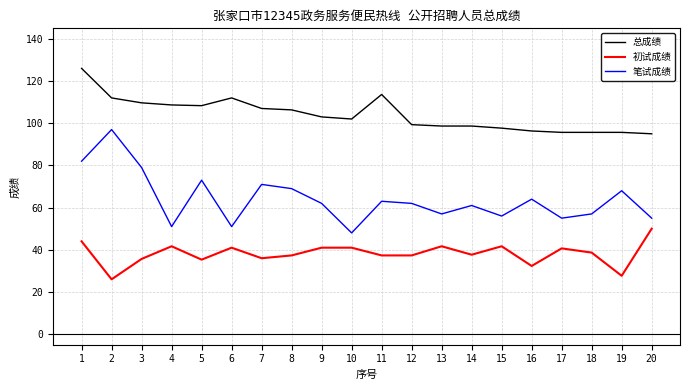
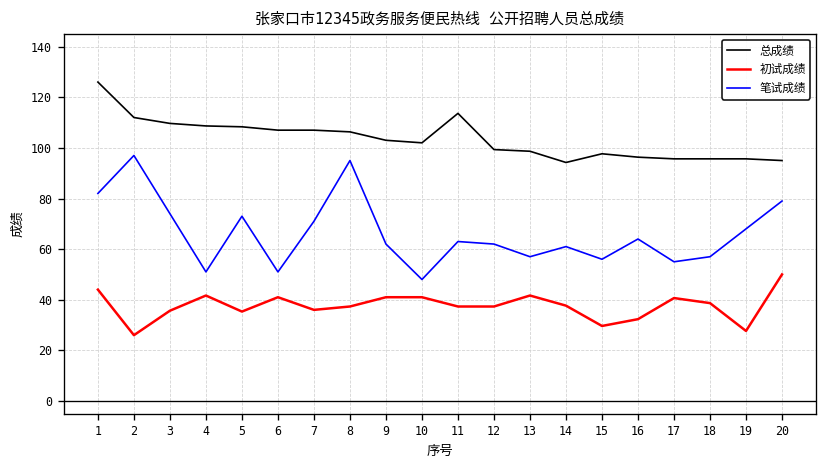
  {
    "总成绩": {
      "1": 126,
      "2": 112,
      "3": 110,
      "4": 109,
      "5": 108,
-     "6": 112,
+     "6": 107,
      "7": 107,
      "8": 106,
      "9": 103,
      "10": 102,
      "11": 114,
      "12": 99,
      "13": 99,
-     "14": 99,
+     "14": 94,
      "15": 98,
      "16": 96,
      "17": 96,
      "18": 96,
      "19": 96,
      "20": 95
    },
    "初试成绩": {
      "1": 44,
      "2": 26,
      "3": 36,
      "4": 42,
      "5": 35,
      "6": 41,
      "7": 36,
      "8": 37,
      "9": 41,
      "10": 41,
      "11": 37,
      "12": 37,
      "13": 42,
      "14": 38,
-     "15": 42,
+     "15": 30,
      "16": 32,
      "17": 41,
      "18": 39,
      "19": 28,
      "20": 50
    },
    "笔试成绩": {
      "1": 82,
      "2": 97,
-     "3": 79,
+     "3": 74,
      "4": 51,
      "5": 73,
      "6": 51,
      "7": 71,
-     "8": 69,
+     "8": 95,
      "9": 62,
      "10": 48,
      "11": 63,
      "12": 62,
      "13": 57,
      "14": 61,
      "15": 56,
      "16": 64,
      "17": 55,
      "18": 57,
      "19": 68,
-     "20": 55
+     "20": 79
    }
  }
